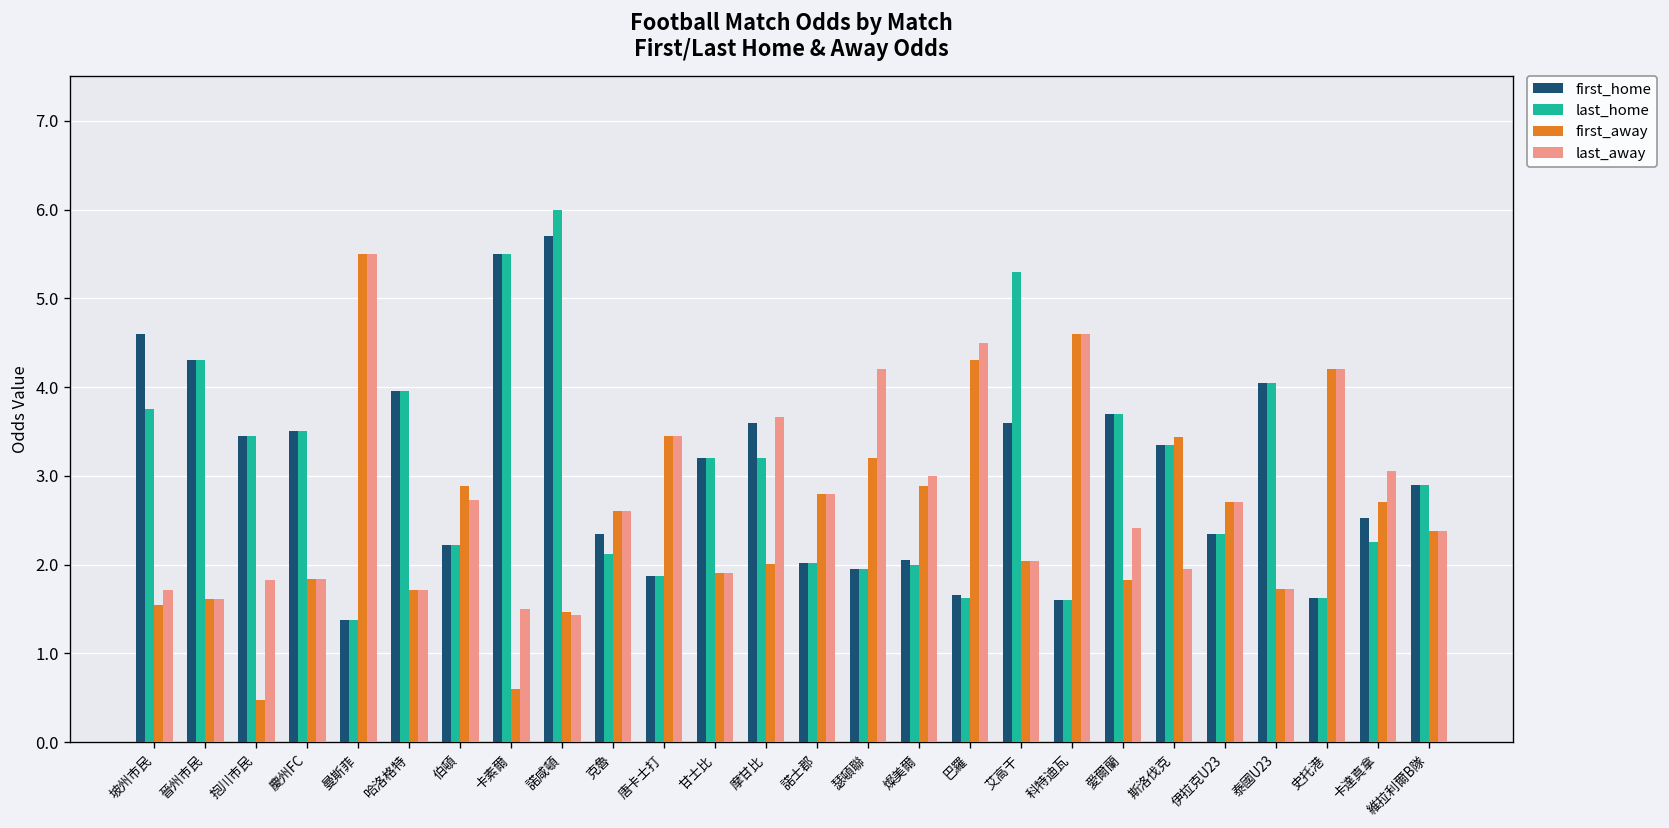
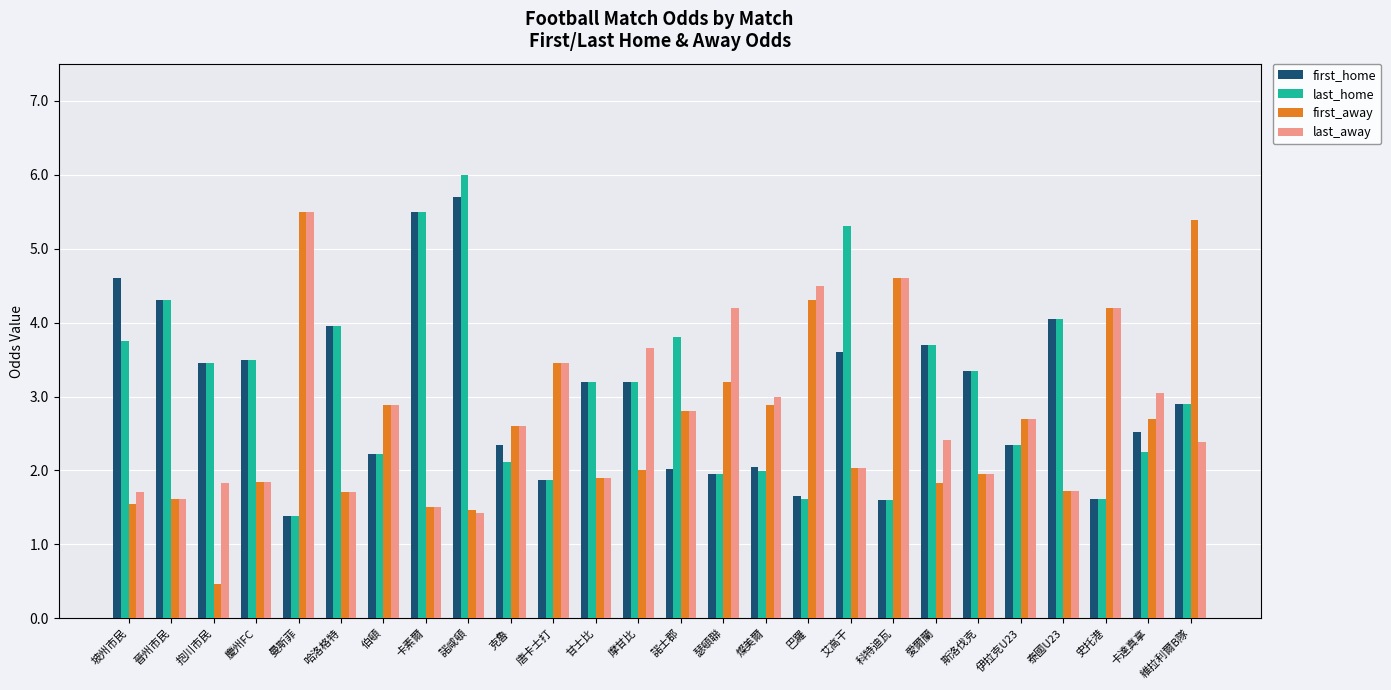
  {
    "first_home": {
      "坡州市民": 4.6,
      "晉州市民": 4.3,
      "抱川市民": 3.5,
      "慶州FC": 3.5,
      "曼斯菲": 1.4,
      "哈洛格特": 4.0,
      "伯頓": 2.2,
      "卡素爾": 5.5,
      "諾咸頓": 5.7,
      "克魯": 2.4,
      "唐卡士打": 1.9,
      "甘士比": 3.2,
-     "摩甘比": 3.6,
+     "摩甘比": 3.2,
      "諾士郡": 2.0,
      "瑟頓聯": 2.0,
      "燦美爾": 2.1,
      "巴羅": 1.7,
      "艾高干": 3.6,
      "科特迪瓦": 1.6,
      "愛爾蘭": 3.7,
      "斯洛伐克": 3.4,
      "伊拉克U23": 2.4,
      "泰國U23": 4.1,
      "史托港": 1.6,
      "卡達真拿": 2.5,
      "維拉利爾B隊": 2.9
    },
    "last_home": {
      "坡州市民": 3.8,
      "晉州市民": 4.3,
      "抱川市民": 3.5,
      "慶州FC": 3.5,
      "曼斯菲": 1.4,
      "哈洛格特": 4.0,
      "伯頓": 2.2,
      "卡素爾": 5.5,
      "諾咸頓": 6.0,
      "克魯": 2.1,
      "唐卡士打": 1.9,
      "甘士比": 3.2,
      "摩甘比": 3.2,
-     "諾士郡": 2.0,
+     "諾士郡": 3.8,
      "瑟頓聯": 2.0,
      "燦美爾": 2.0,
      "巴羅": 1.6,
      "艾高干": 5.3,
      "科特迪瓦": 1.6,
      "愛爾蘭": 3.7,
      "斯洛伐克": 3.4,
      "伊拉克U23": 2.4,
      "泰國U23": 4.1,
      "史托港": 1.6,
      "卡達真拿": 2.3,
      "維拉利爾B隊": 2.9
    },
    "first_away": {
      "坡州市民": 1.5,
      "晉州市民": 1.6,
      "抱川市民": 0.5,
      "慶州FC": 1.8,
      "曼斯菲": 5.5,
      "哈洛格特": 1.7,
      "伯頓": 2.9,
-     "卡素爾": 0.6,
+     "卡素爾": 1.5,
      "諾咸頓": 1.5,
      "克魯": 2.6,
      "唐卡士打": 3.5,
      "甘士比": 1.9,
      "摩甘比": 2.0,
      "諾士郡": 2.8,
      "瑟頓聯": 3.2,
      "燦美爾": 2.9,
      "巴羅": 4.3,
      "艾高干": 2.0,
      "科特迪瓦": 4.6,
      "愛爾蘭": 1.8,
-     "斯洛伐克": 3.4,
+     "斯洛伐克": 2.0,
      "伊拉克U23": 2.7,
      "泰國U23": 1.7,
      "史托港": 4.2,
      "卡達真拿": 2.7,
-     "維拉利爾B隊": 2.4
+     "維拉利爾B隊": 5.4
    },
    "last_away": {
      "坡州市民": 1.7,
      "晉州市民": 1.6,
      "抱川市民": 1.8,
      "慶州FC": 1.8,
      "曼斯菲": 5.5,
      "哈洛格特": 1.7,
-     "伯頓": 2.7,
+     "伯頓": 2.9,
      "卡素爾": 1.5,
      "諾咸頓": 1.4,
      "克魯": 2.6,
      "唐卡士打": 3.5,
      "甘士比": 1.9,
      "摩甘比": 3.7,
      "諾士郡": 2.8,
      "瑟頓聯": 4.2,
      "燦美爾": 3.0,
      "巴羅": 4.5,
      "艾高干": 2.0,
      "科特迪瓦": 4.6,
      "愛爾蘭": 2.4,
      "斯洛伐克": 2.0,
      "伊拉克U23": 2.7,
      "泰國U23": 1.7,
      "史托港": 4.2,
      "卡達真拿": 3.1,
      "維拉利爾B隊": 2.4
    }
  }
